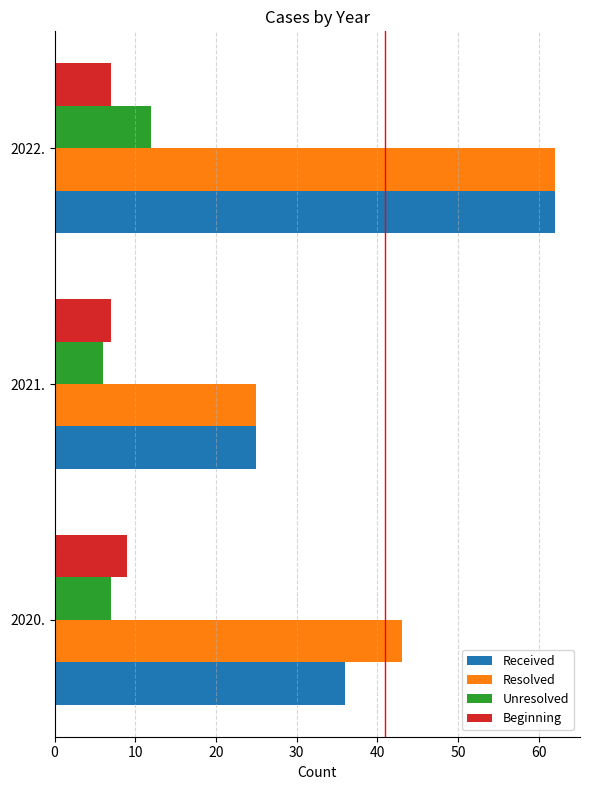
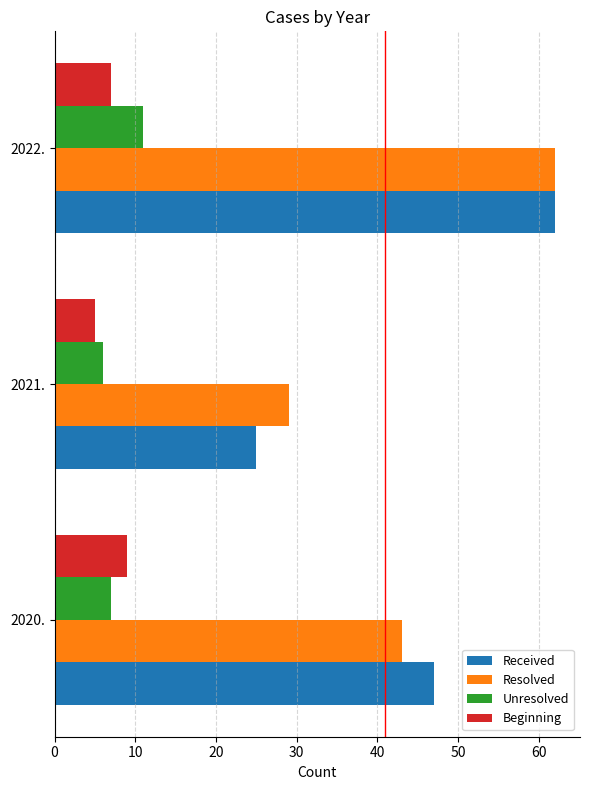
  {
    "Received": {
      "2022.": 62,
      "2021.": 25,
-     "2020.": 36
+     "2020.": 47
    },
    "Resolved": {
      "2022.": 62,
-     "2021.": 25,
+     "2021.": 29,
      "2020.": 43
    },
    "Unresolved": {
-     "2022.": 12,
+     "2022.": 11,
      "2021.": 6,
      "2020.": 7
    },
    "Beginning": {
      "2022.": 7,
-     "2021.": 7,
+     "2021.": 5,
      "2020.": 9
    }
  }
